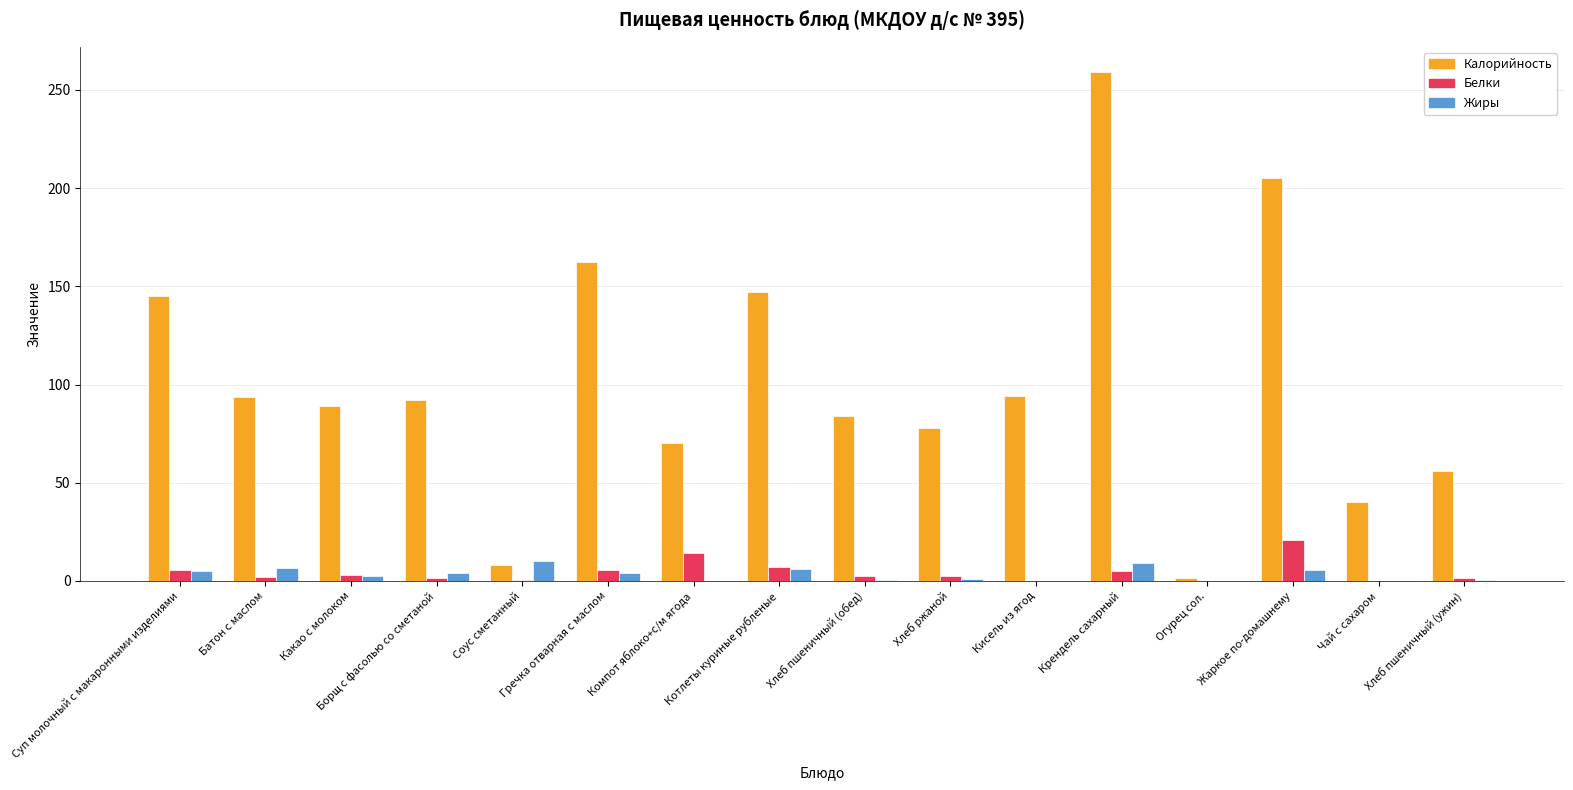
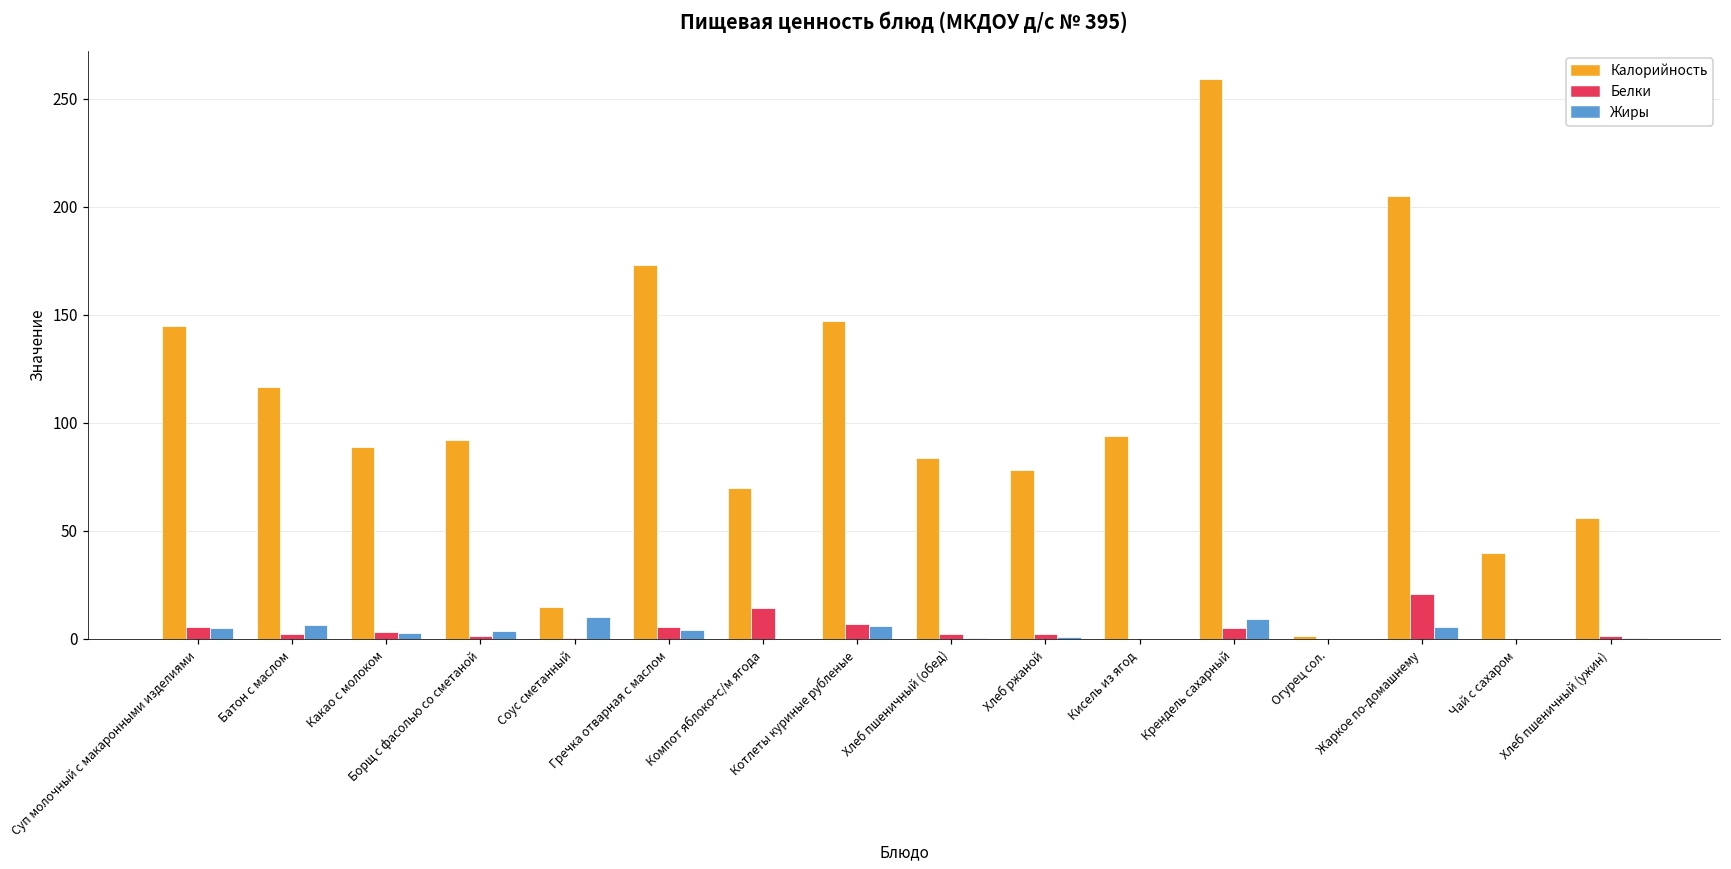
  {
    "Калорийность": {
      "Суп молочный с макаронными изделиями": 145,
-     "Батон с маслом": 93,
+     "Батон с маслом": 117,
      "Какао с молоком": 89,
      "Борщ с фасолью со сметаной": 92,
-     "Соус сметанный": 8,
-     "Гречка отварная с маслом": 163,
+     "Соус сметанный": 15,
+     "Гречка отварная с маслом": 173,
      "Компот яблоко+с/м ягода": 70,
      "Котлеты куриные рубленые": 147,
      "Хлеб пшеничный (обед)": 84,
      "Хлеб ржаной": 78,
      "Кисель из ягод": 94,
      "Крендель сахарный": 259,
      "Жаркое по-домашнему": 205,
      "Чай с сахаром": 40,
      "Хлеб пшеничный (ужин)": 56
    },
    "Белки": {
      "Суп молочный с макаронными изделиями": 6,
      "Батон с маслом": 2,
      "Какао с молоком": 3,
      "Борщ с фасолью со сметаной": 1,
      "Гречка отварная с маслом": 6,
      "Компот яблоко+с/м ягода": 14,
      "Котлеты куриные рубленые": 7,
      "Хлеб пшеничный (обед)": 2,
      "Хлеб ржаной": 2,
      "Крендель сахарный": 5,
      "Жаркое по-домашнему": 21,
      "Хлеб пшеничный (ужин)": 2
    },
    "Жиры": {
      "Суп молочный с макаронными изделиями": 5,
      "Батон с маслом": 6,
      "Какао с молоком": 3,
      "Борщ с фасолью со сметаной": 4,
      "Соус сметанный": 10,
      "Гречка отварная с маслом": 4,
      "Котлеты куриные рубленые": 6,
      "Крендель сахарный": 9,
      "Жаркое по-домашнему": 5
    }
  }
